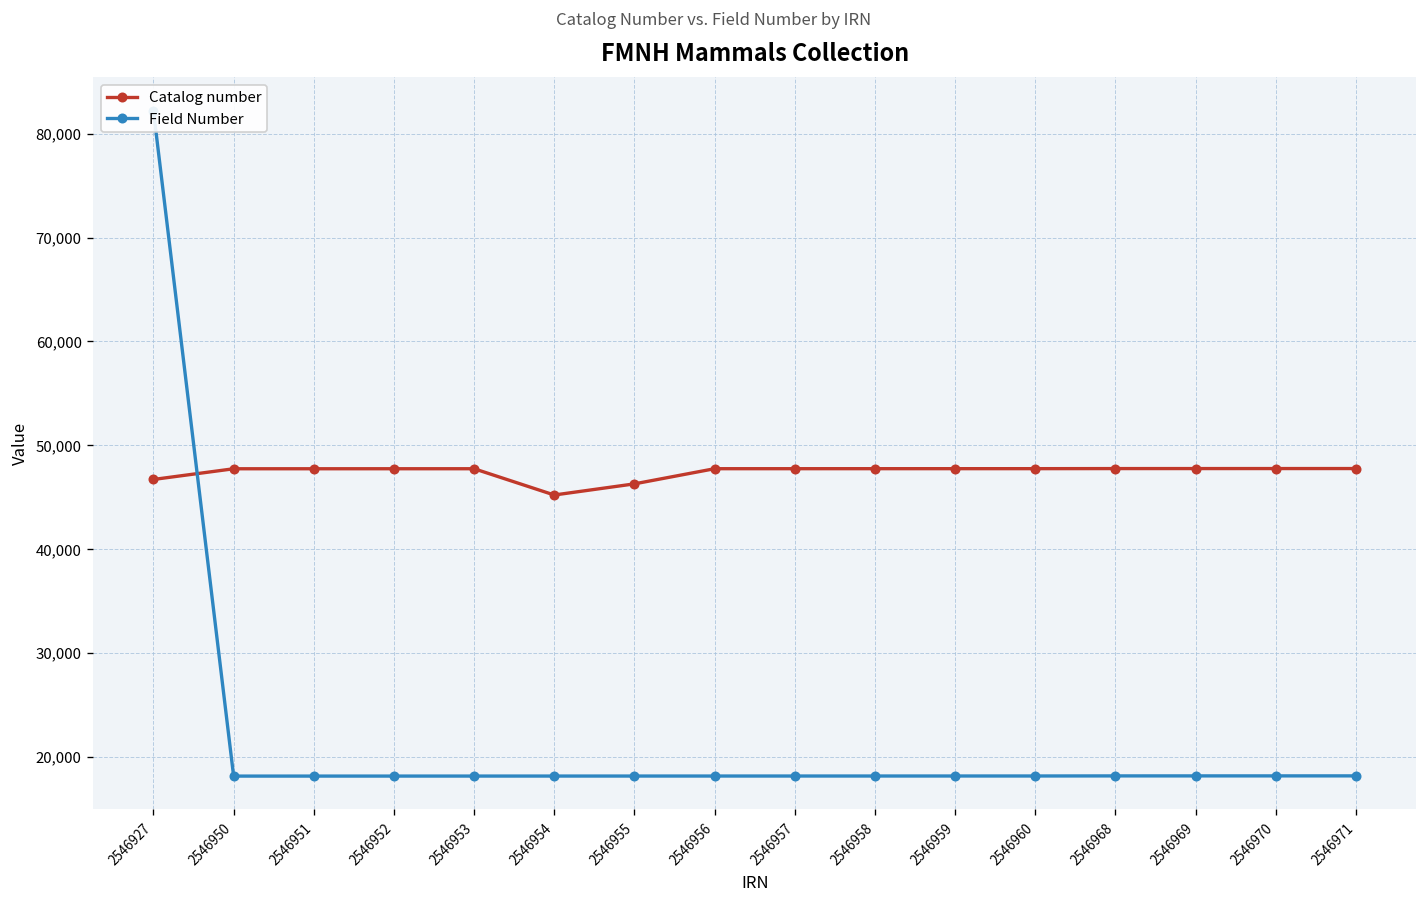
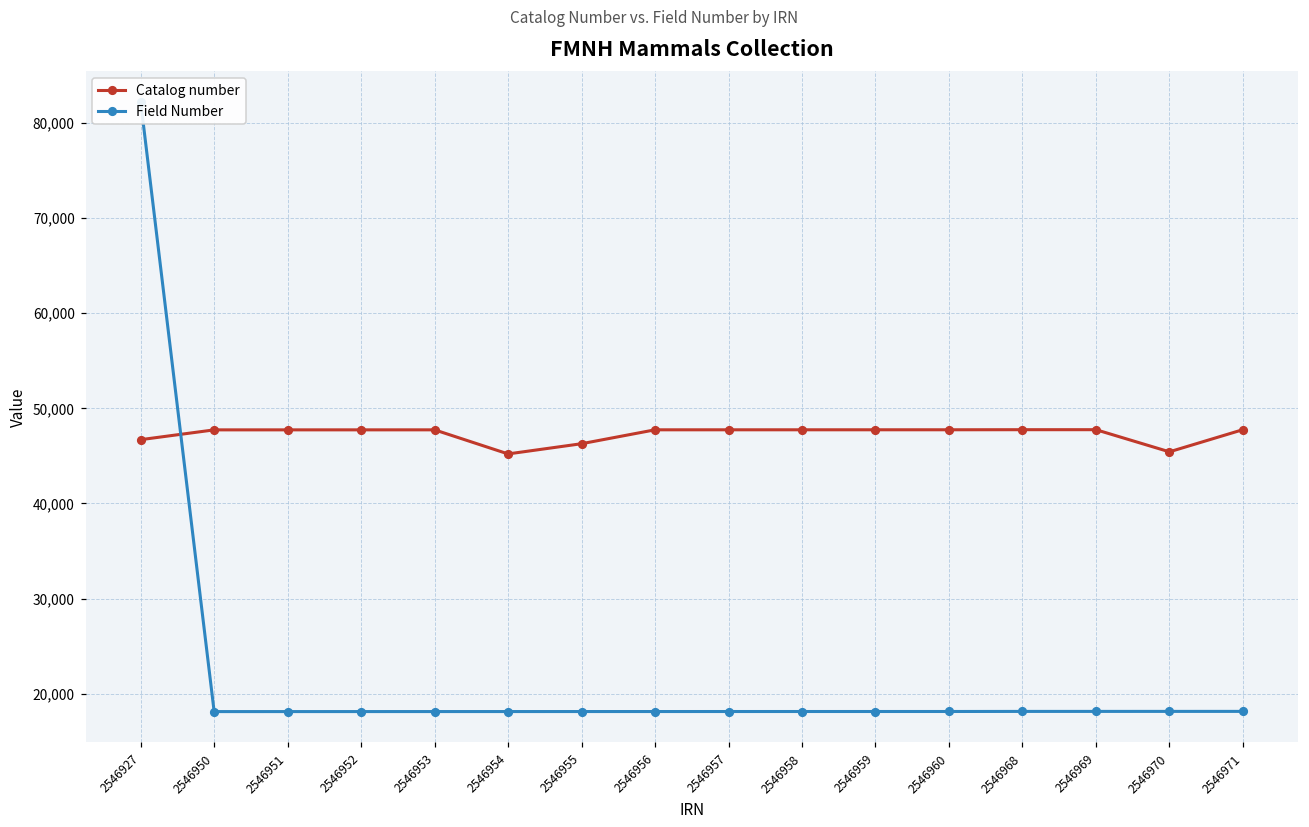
  {
    "Catalog number": {
      "2546927": "47,000",
      "2546950": "48,000",
      "2546951": "48,000",
      "2546952": "48,000",
      "2546953": "48,000",
      "2546954": "45,000",
      "2546955": "46,000",
      "2546956": "48,000",
      "2546957": "48,000",
      "2546958": "48,000",
      "2546959": "48,000",
      "2546960": "48,000",
      "2546968": "48,000",
      "2546969": "48,000",
-     "2546970": "48,000",
+     "2546970": "45,000",
      "2546971": "48,000"
    },
    "Field Number": {
      "2546950": "18,000",
      "2546951": "18,000",
      "2546952": "18,000",
      "2546953": "18,000",
      "2546954": "18,000",
      "2546955": "18,000",
      "2546956": "18,000",
      "2546957": "18,000",
      "2546958": "18,000",
      "2546959": "18,000",
      "2546960": "18,000",
      "2546968": "18,000",
      "2546969": "18,000",
      "2546970": "18,000",
      "2546971": "18,000"
    }
  }
